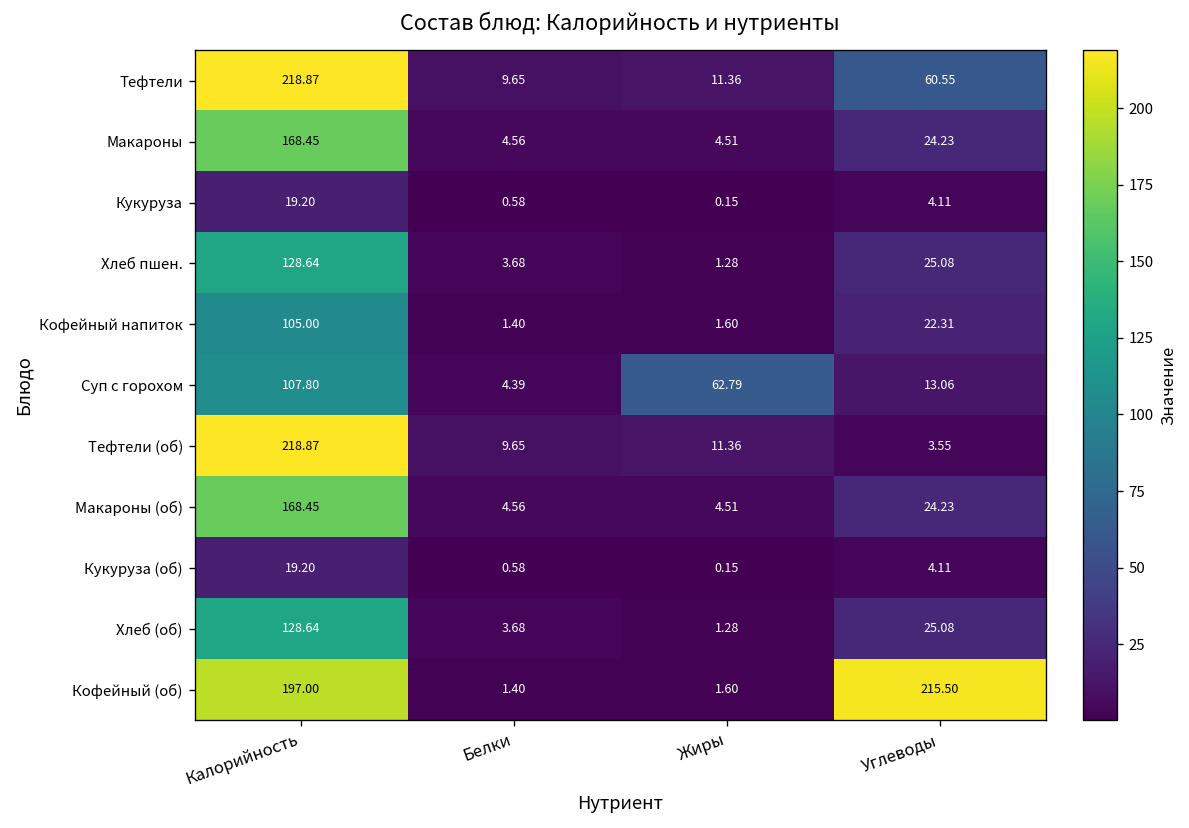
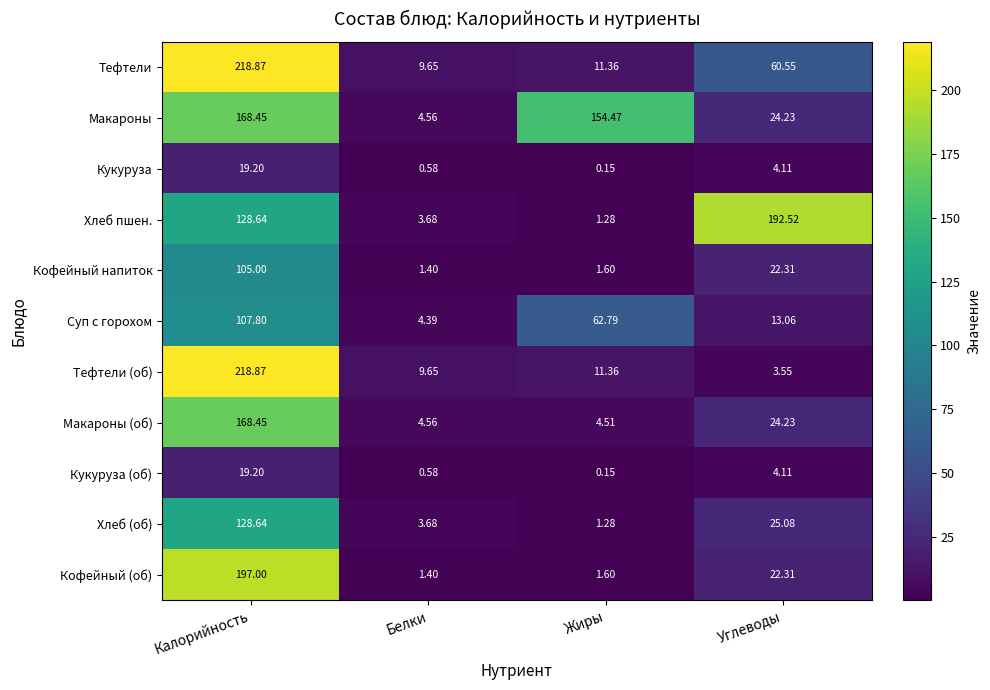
  {
    "Тефтели": {
      "Калорийность": 218.87,
      "Белки": 9.65,
      "Жиры": 11.36,
      "Углеводы": 60.55
    },
    "Макароны": {
      "Калорийность": 168.45,
      "Белки": 4.56,
-     "Жиры": 4.51,
+     "Жиры": 154.47,
      "Углеводы": 24.23
    },
    "Кукуруза": {
      "Калорийность": 19.20,
      "Белки": 0.58,
      "Жиры": 0.15,
      "Углеводы": 4.11
    },
    "Хлеб пшен.": {
      "Калорийность": 128.64,
      "Белки": 3.68,
      "Жиры": 1.28,
-     "Углеводы": 25.08
+     "Углеводы": 192.52
    },
    "Кофейный напиток": {
      "Калорийность": 105.00,
      "Белки": 1.40,
      "Жиры": 1.60,
      "Углеводы": 22.31
    },
    "Суп с горохом": {
      "Калорийность": 107.80,
      "Белки": 4.39,
      "Жиры": 62.79,
      "Углеводы": 13.06
    },
    "Тефтели (об)": {
      "Калорийность": 218.87,
      "Белки": 9.65,
      "Жиры": 11.36,
      "Углеводы": 3.55
    },
    "Макароны (об)": {
      "Калорийность": 168.45,
      "Белки": 4.56,
      "Жиры": 4.51,
      "Углеводы": 24.23
    },
    "Кукуруза (об)": {
      "Калорийность": 19.20,
      "Белки": 0.58,
      "Жиры": 0.15,
      "Углеводы": 4.11
    },
    "Хлеб (об)": {
      "Калорийность": 128.64,
      "Белки": 3.68,
      "Жиры": 1.28,
      "Углеводы": 25.08
    },
    "Кофейный (об)": {
      "Калорийность": 197.00,
      "Белки": 1.40,
      "Жиры": 1.60,
-     "Углеводы": 215.50
+     "Углеводы": 22.31
    }
  }
